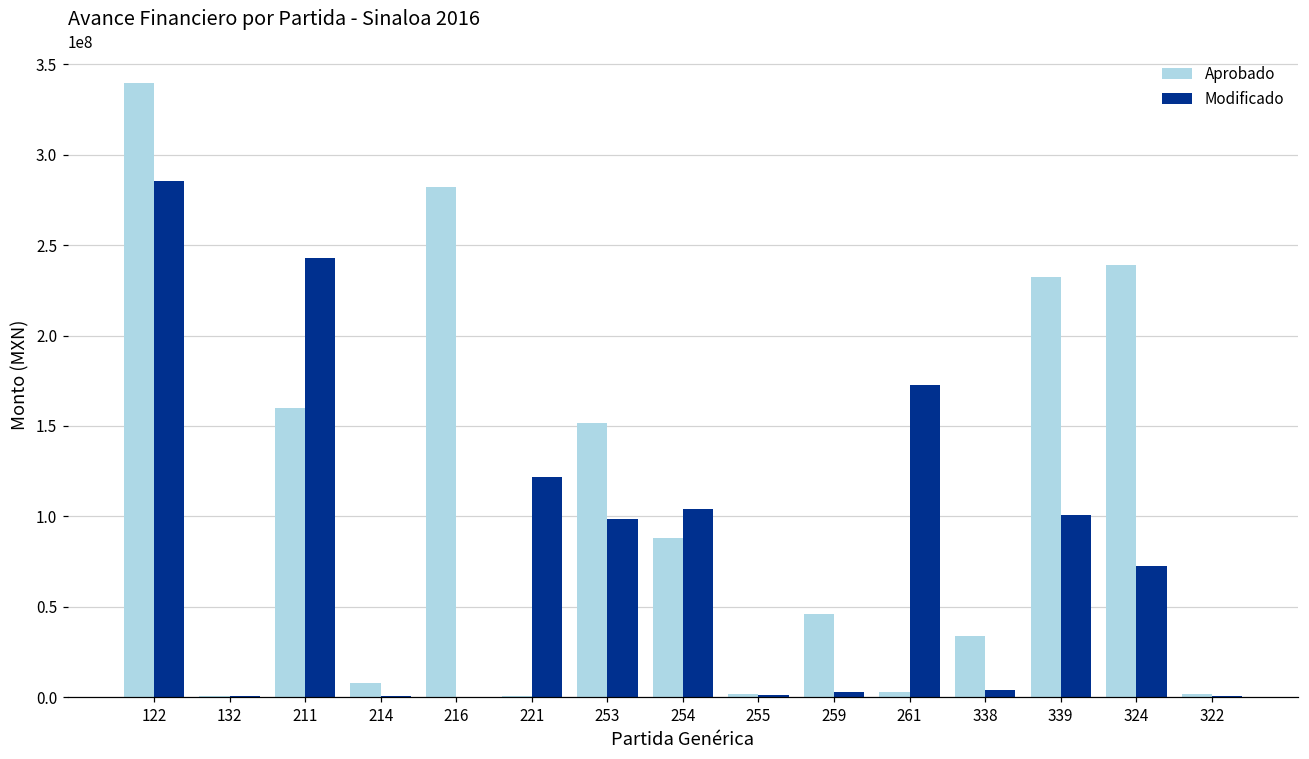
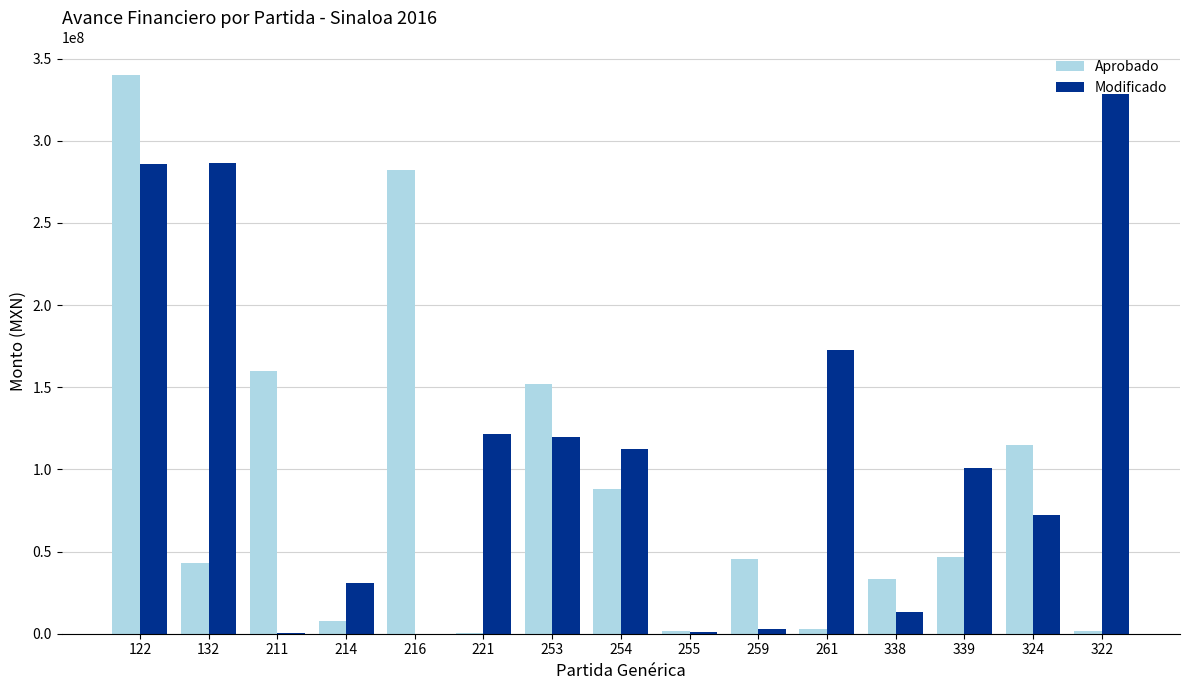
  {
    "Aprobado": {
      "122": 340000000,
-     "132": 1000000,
+     "132": 43000000,
      "211": 160000000,
      "214": 8000000,
      "216": 282000000,
      "253": 152000000,
      "254": 88000000,
      "259": 46000000,
      "261": 3000000,
      "338": 34000000,
-     "339": 232000000,
-     "324": 239000000,
+     "339": 47000000,
+     "324": 115000000,
      "322": 2000000
    },
    "Modificado": {
      "122": 286000000,
-     "132": 1000000,
-     "211": 243000000,
-     "214": 1000000,
+     "132": 286000000,
+     "211": 0,
+     "214": 31000000,
      "221": 122000000,
-     "253": 99000000,
-     "254": 104000000,
+     "253": 120000000,
+     "254": 113000000,
      "259": 3000000,
      "261": 173000000,
-     "338": 4000000,
+     "338": 13000000,
      "339": 101000000,
      "324": 72000000,
-     "322": 1000000
+     "322": 328000000
    }
  }
